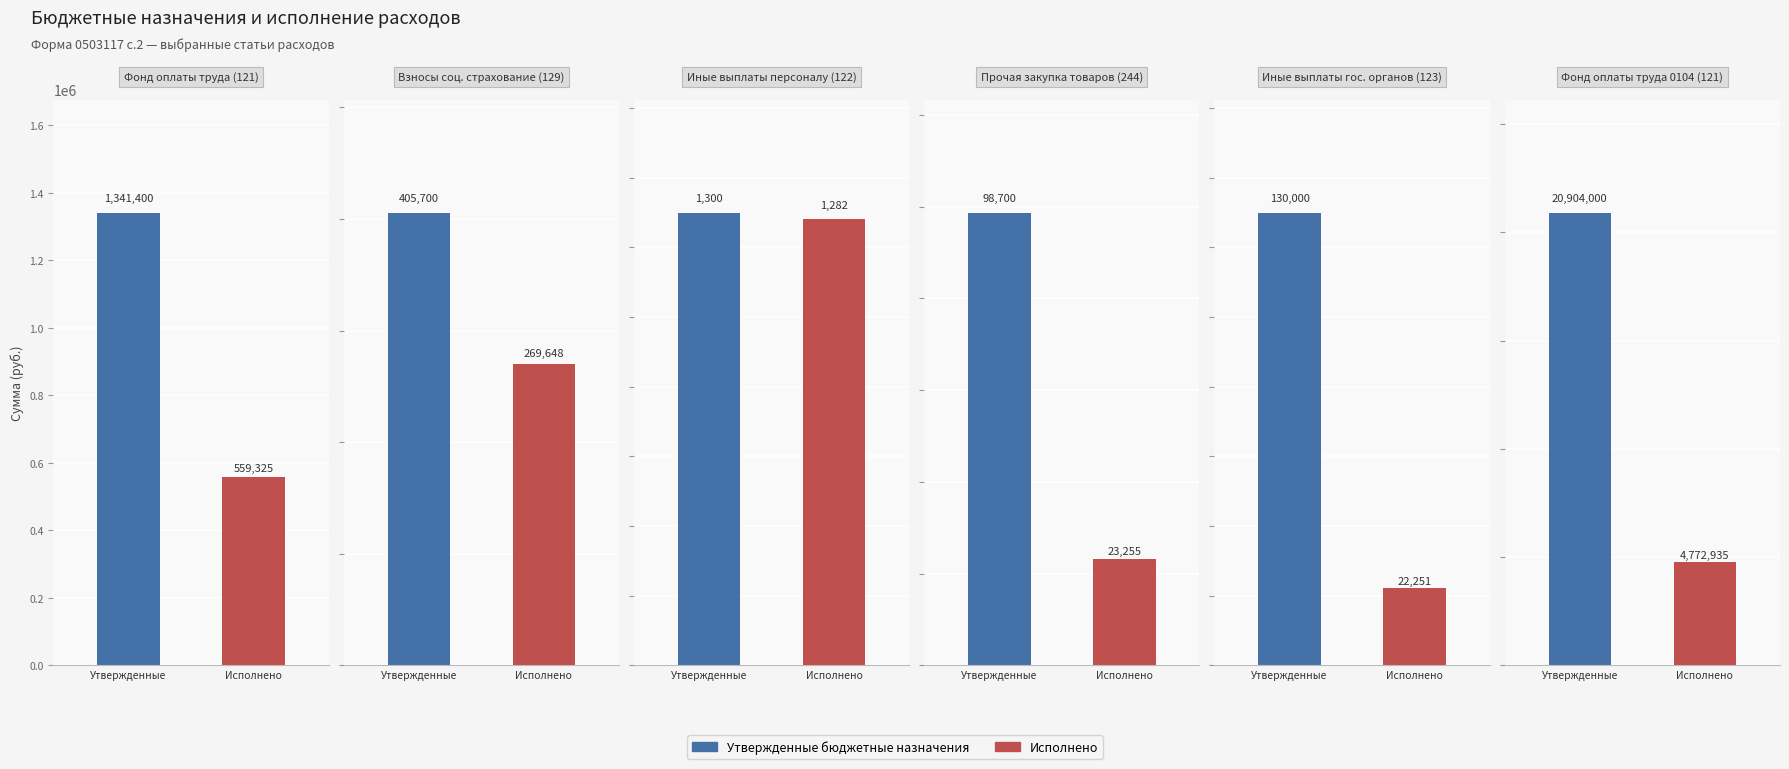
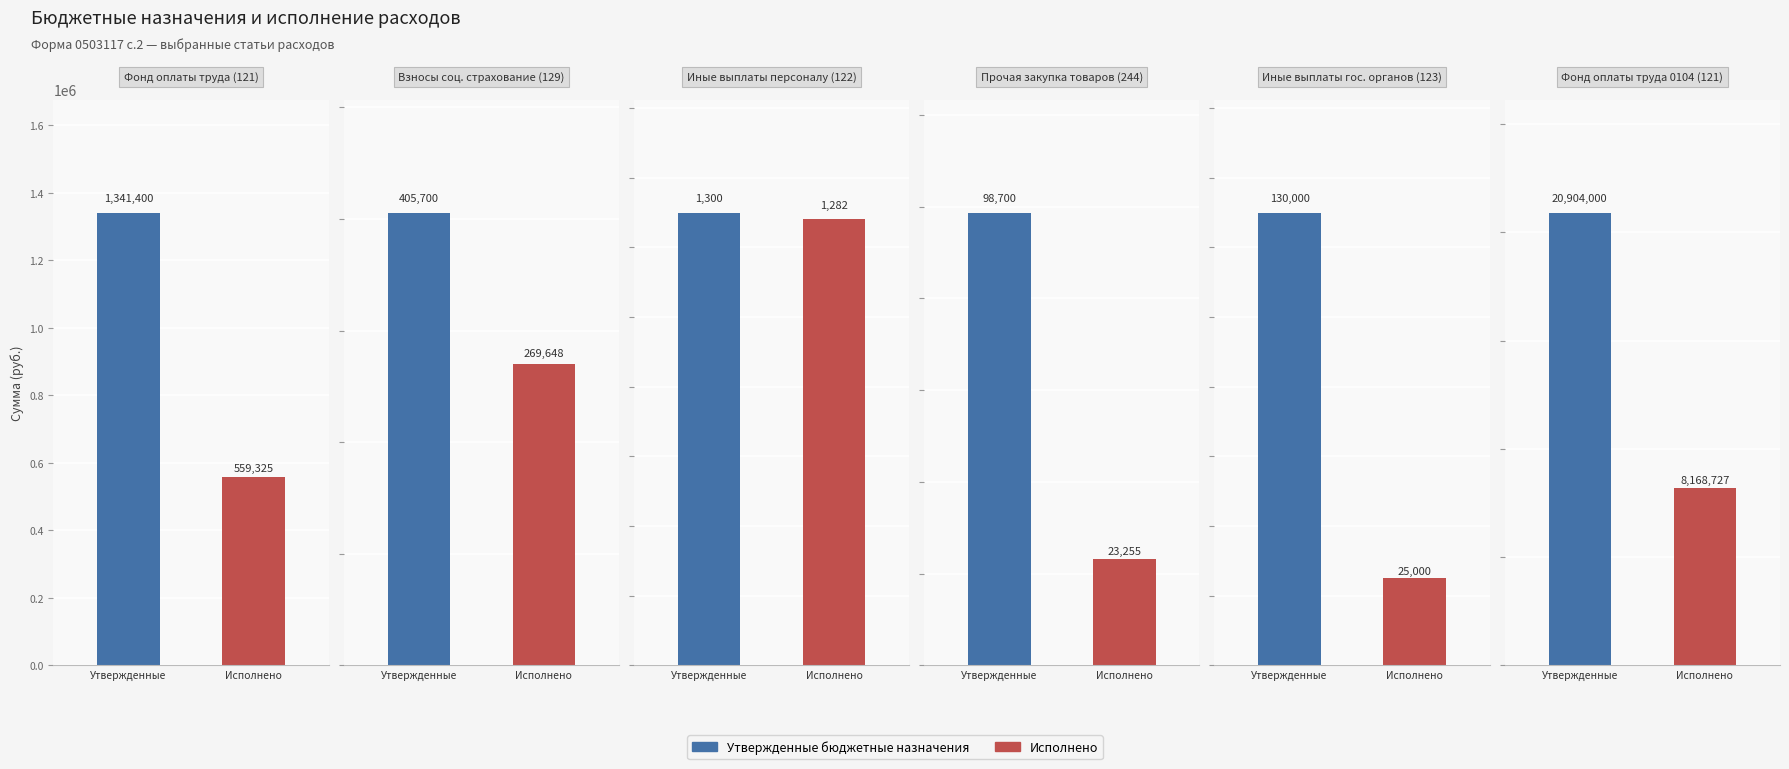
  {
    "Фонд оплаты труда (121)": {
      "Утвержденные": "1,341,400",
      "Исполнено": "559,325"
    },
    "Взносы соц. страхование (129)": {
      "Утвержденные": "405,700",
      "Исполнено": "269,648"
    },
    "Иные выплаты персоналу (122)": {
      "Утвержденные": "1,300",
      "Исполнено": "1,282"
    },
    "Прочая закупка товаров (244)": {
      "Утвержденные": "98,700",
      "Исполнено": "23,255"
    },
    "Иные выплаты гос. органов (123)": {
      "Утвержденные": "130,000",
-     "Исполнено": "22,251"
+     "Исполнено": "25,000"
    },
    "Фонд оплаты труда 0104 (121)": {
      "Утвержденные": "20,904,000",
-     "Исполнено": "4,772,935"
+     "Исполнено": "8,168,727"
    }
  }
